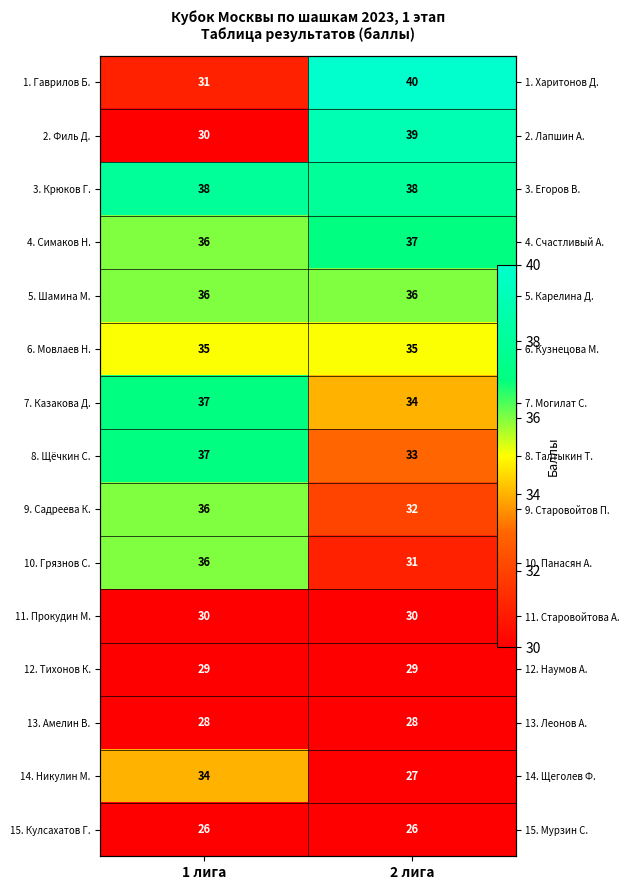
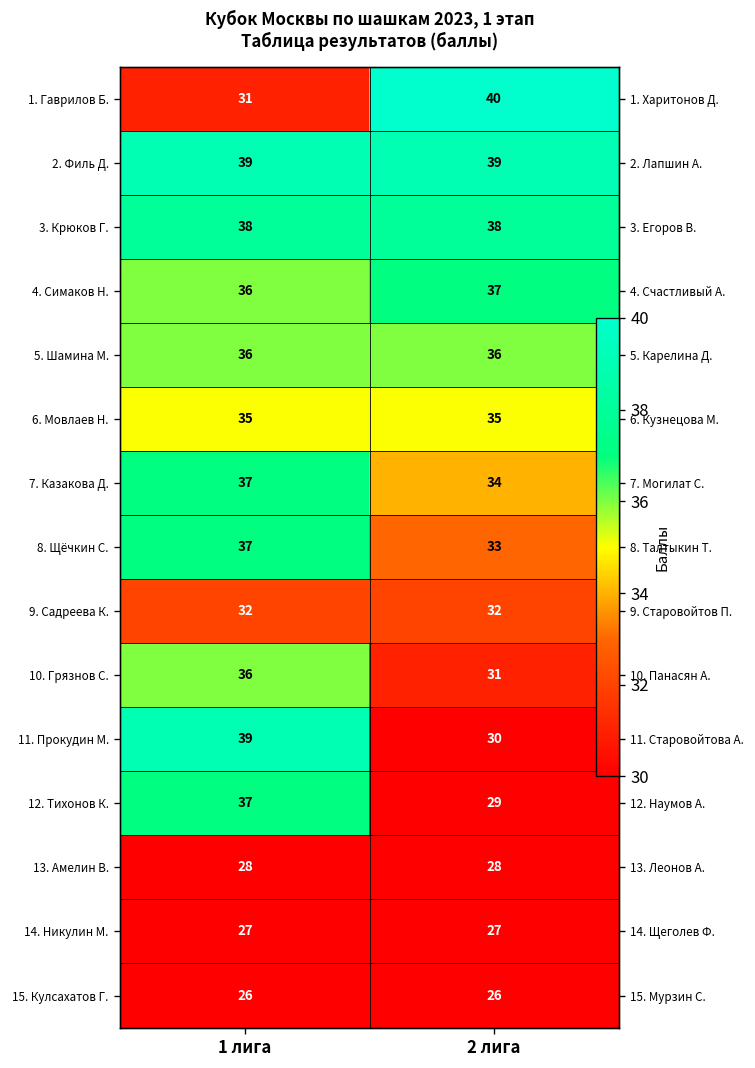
  {
    "1. Гаврилов Б.": {
      "1 лига": 31,
      "2 лига": 40
    },
    "2. Филь Д.": {
-     "1 лига": 30,
+     "1 лига": 39,
      "2 лига": 39
    },
    "3. Крюков Г.": {
      "1 лига": 38,
      "2 лига": 38
    },
    "4. Симаков Н.": {
      "1 лига": 36,
      "2 лига": 37
    },
    "5. Шамина М.": {
      "1 лига": 36,
      "2 лига": 36
    },
    "6. Мовлаев Н.": {
      "1 лига": 35,
      "2 лига": 35
    },
    "7. Казакова Д.": {
      "1 лига": 37,
      "2 лига": 34
    },
    "8. Щёчкин С.": {
      "1 лига": 37,
      "2 лига": 33
    },
    "9. Садреева К.": {
-     "1 лига": 36,
+     "1 лига": 32,
      "2 лига": 32
    },
    "10. Грязнов С.": {
      "1 лига": 36,
      "2 лига": 31
    },
    "11. Прокудин М.": {
-     "1 лига": 30,
+     "1 лига": 39,
      "2 лига": 30
    },
    "12. Тихонов К.": {
-     "1 лига": 29,
+     "1 лига": 37,
      "2 лига": 29
    },
    "13. Амелин В.": {
      "1 лига": 28,
      "2 лига": 28
    },
    "14. Никулин М.": {
-     "1 лига": 34,
+     "1 лига": 27,
      "2 лига": 27
    },
    "15. Кулсахатов Г.": {
      "1 лига": 26,
      "2 лига": 26
    }
  }
